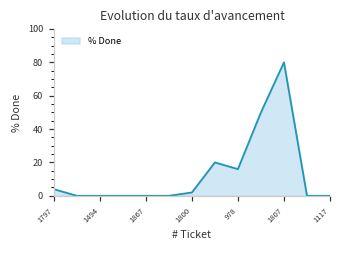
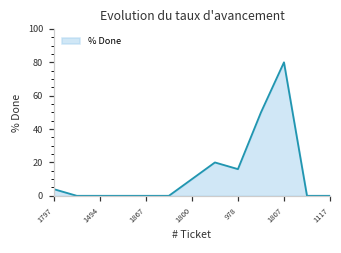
  {
    "1797": 4,
    "1494": 0,
    "1867": 0,
-   "1800": 2,
+   "1800": 10,
    "978": 16,
    "1807": 80,
    "1117": 0
  }
